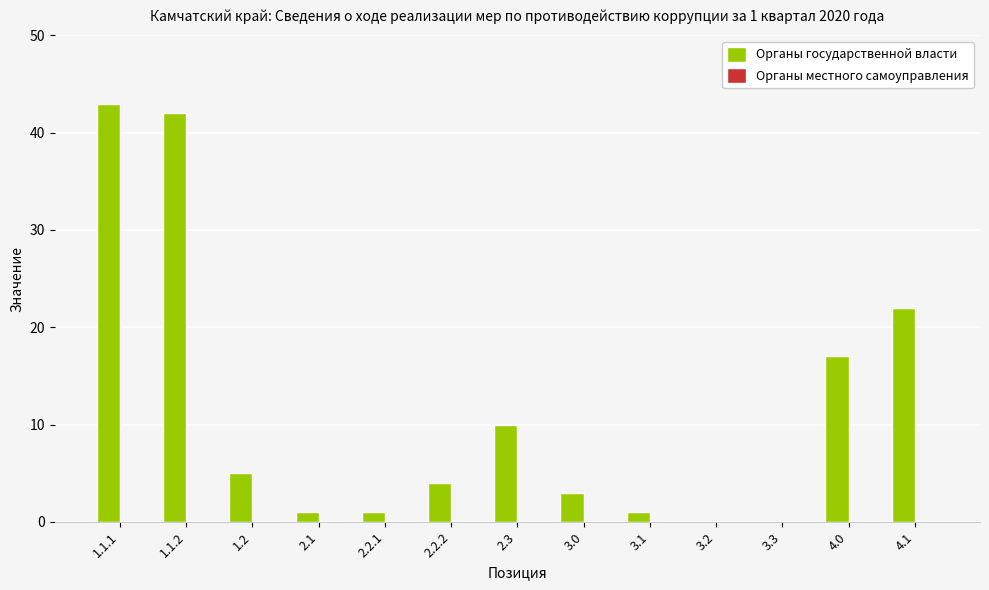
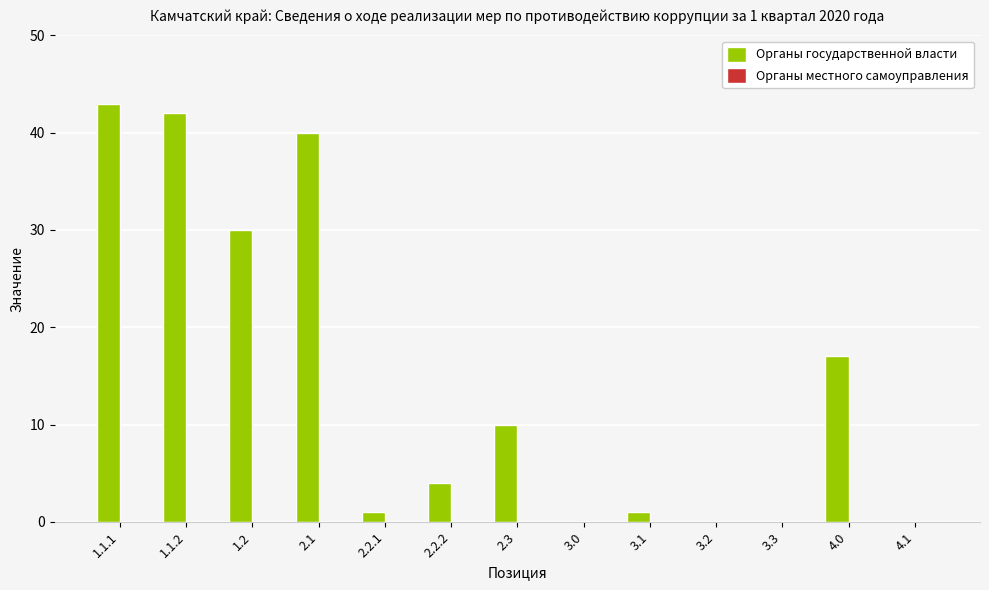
  {
    "Органы государственной власти": {
      "1.1.1": 43,
      "1.1.2": 42,
-     "1.2": 5,
-     "2.1": 1,
+     "1.2": 30,
+     "2.1": 40,
      "2.2.1": 1,
      "2.2.2": 4,
      "2.3": 10,
-     "3.0": 3,
+     "3.0": 0,
      "3.1": 1,
      "3.2": 0,
      "3.3": 0,
      "4.0": 17,
-     "4.1": 22
+     "4.1": 0
    },
    "Органы местного самоуправления": {
      "1.1.1": 0,
      "1.1.2": 0,
      "1.2": 0,
      "2.1": 0,
      "2.2.1": 0,
      "2.2.2": 0,
      "2.3": 0,
      "3.0": 0,
      "3.1": 0,
      "3.2": 0,
      "3.3": 0,
      "4.0": 0,
      "4.1": 0
    }
  }
